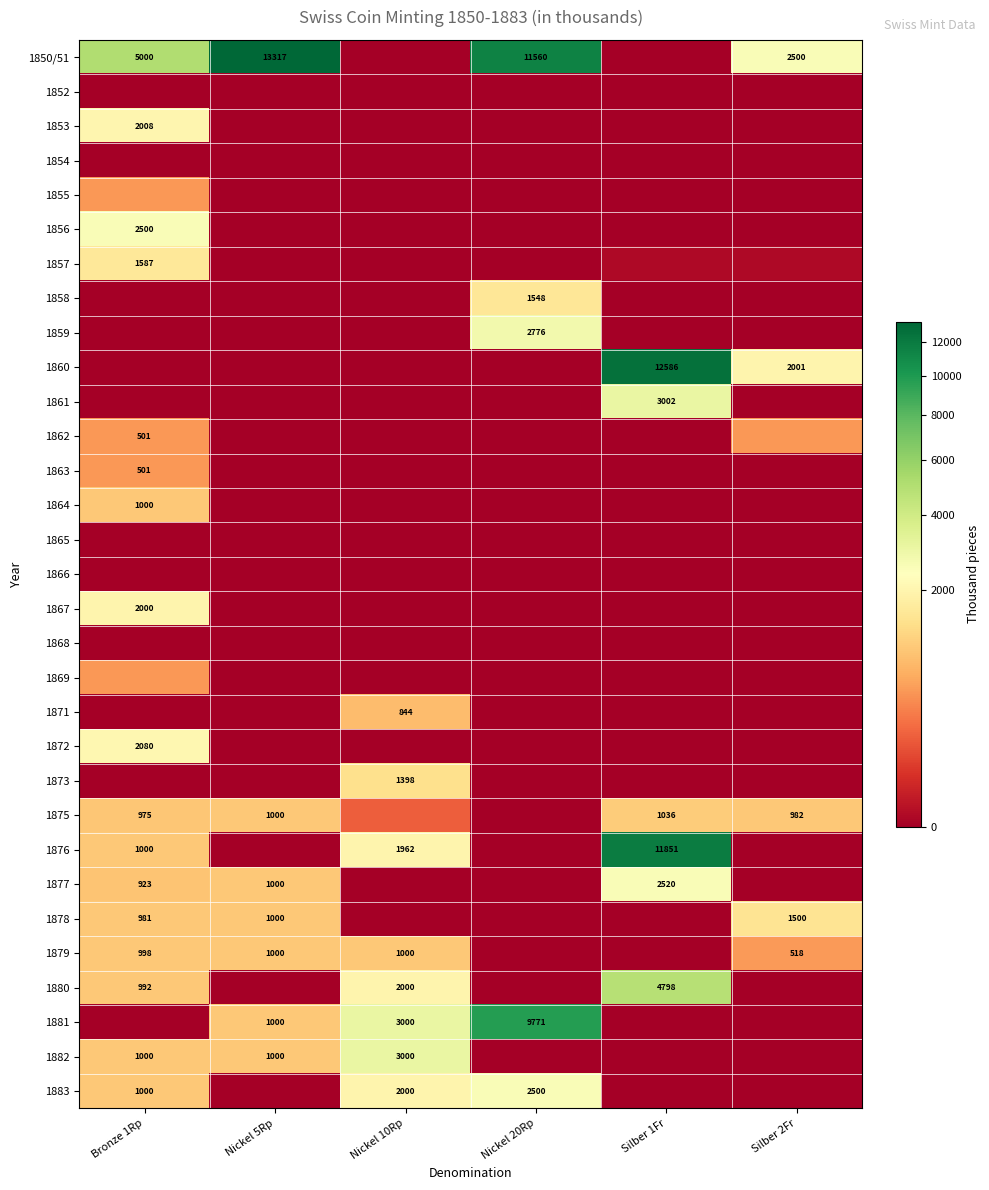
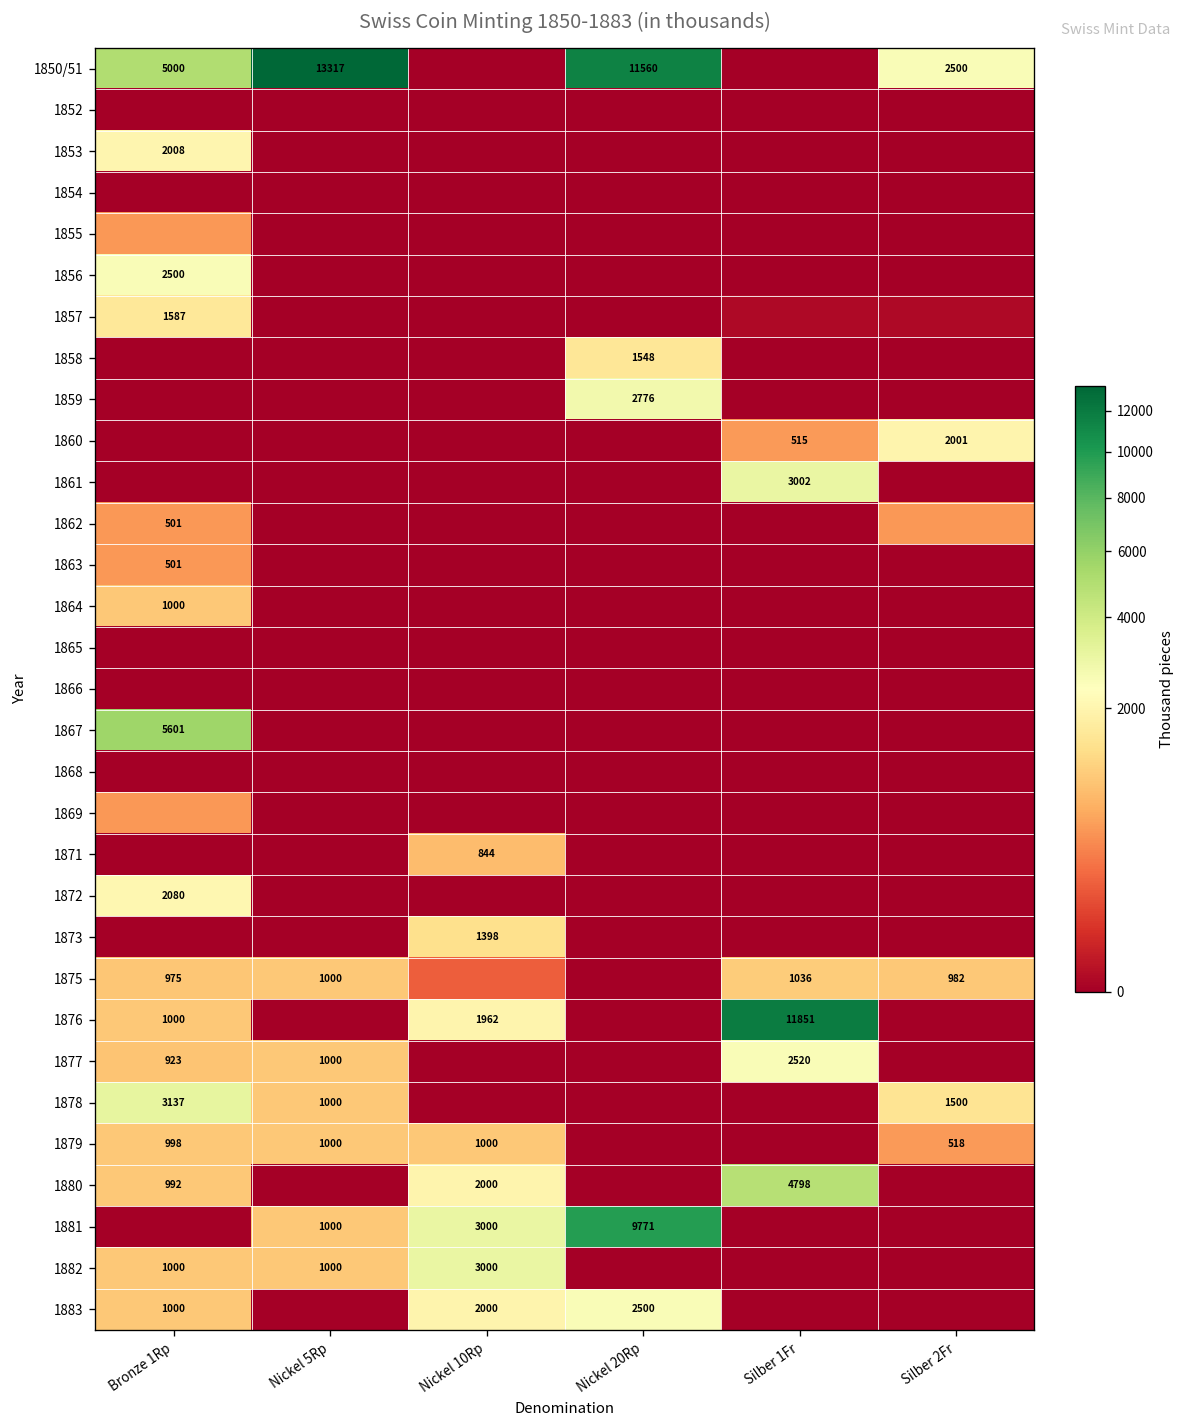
  {
    "1850/51": {
      "Bronze 1Rp": 5000,
      "Nickel 5Rp": 13317,
      "Nickel 20Rp": 11560,
      "Silber 2Fr": 2500
    },
    "1853": {
      "Bronze 1Rp": 2008
    },
    "1856": {
      "Bronze 1Rp": 2500
    },
    "1857": {
      "Bronze 1Rp": 1587
    },
    "1858": {
      "Nickel 20Rp": 1548
    },
    "1859": {
      "Nickel 20Rp": 2776
    },
    "1860": {
-     "Silber 1Fr": 12586,
+     "Silber 1Fr": 515,
      "Silber 2Fr": 2001
    },
    "1861": {
      "Silber 1Fr": 3002
    },
    "1862": {
      "Bronze 1Rp": 501
    },
    "1863": {
      "Bronze 1Rp": 501
    },
    "1864": {
      "Bronze 1Rp": 1000
    },
    "1867": {
-     "Bronze 1Rp": 2000
+     "Bronze 1Rp": 5601
    },
    "1871": {
      "Nickel 10Rp": 844
    },
    "1872": {
      "Bronze 1Rp": 2080
    },
    "1873": {
      "Nickel 10Rp": 1398
    },
    "1875": {
      "Bronze 1Rp": 975,
      "Nickel 5Rp": 1000,
      "Silber 1Fr": 1036,
      "Silber 2Fr": 982
    },
    "1876": {
      "Bronze 1Rp": 1000,
      "Nickel 10Rp": 1962,
      "Silber 1Fr": 11851
    },
    "1877": {
      "Bronze 1Rp": 923,
      "Nickel 5Rp": 1000,
      "Silber 1Fr": 2520
    },
    "1878": {
-     "Bronze 1Rp": 981,
+     "Bronze 1Rp": 3137,
      "Nickel 5Rp": 1000,
      "Silber 2Fr": 1500
    },
    "1879": {
      "Bronze 1Rp": 998,
      "Nickel 5Rp": 1000,
      "Nickel 10Rp": 1000,
      "Silber 2Fr": 518
    },
    "1880": {
      "Bronze 1Rp": 992,
      "Nickel 10Rp": 2000,
      "Silber 1Fr": 4798
    },
    "1881": {
      "Nickel 5Rp": 1000,
      "Nickel 10Rp": 3000,
      "Nickel 20Rp": 9771
    },
    "1882": {
      "Bronze 1Rp": 1000,
      "Nickel 5Rp": 1000,
      "Nickel 10Rp": 3000
    },
    "1883": {
      "Bronze 1Rp": 1000,
      "Nickel 10Rp": 2000,
      "Nickel 20Rp": 2500
    }
  }
